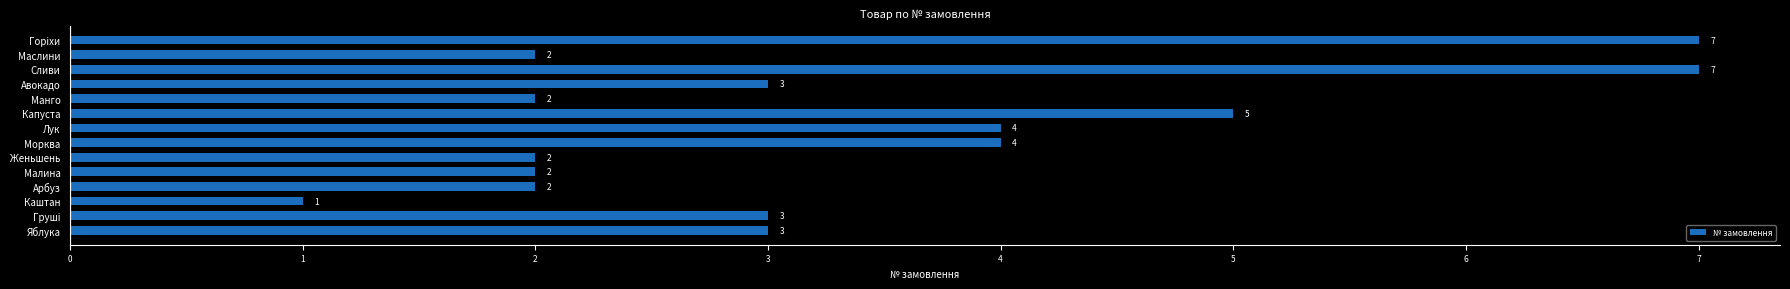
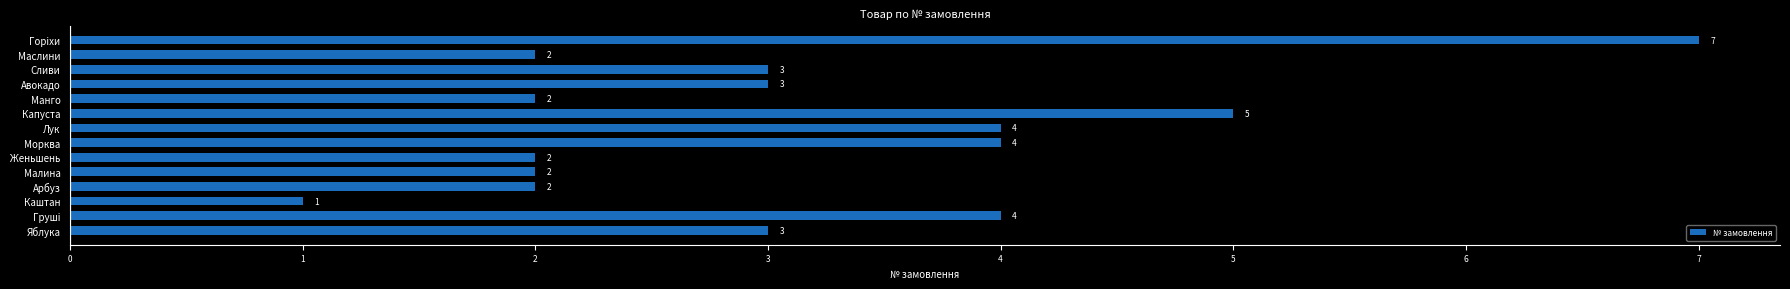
  {
    "Горіхи": 7,
    "Маслини": 2,
-   "Сливи": 7,
+   "Сливи": 3,
    "Авокадо": 3,
    "Манго": 2,
    "Капуста": 5,
    "Лук": 4,
    "Морква": 4,
    "Женьшень": 2,
    "Малина": 2,
    "Арбуз": 2,
    "Каштан": 1,
-   "Груші": 3,
+   "Груші": 4,
    "Яблука": 3
  }
